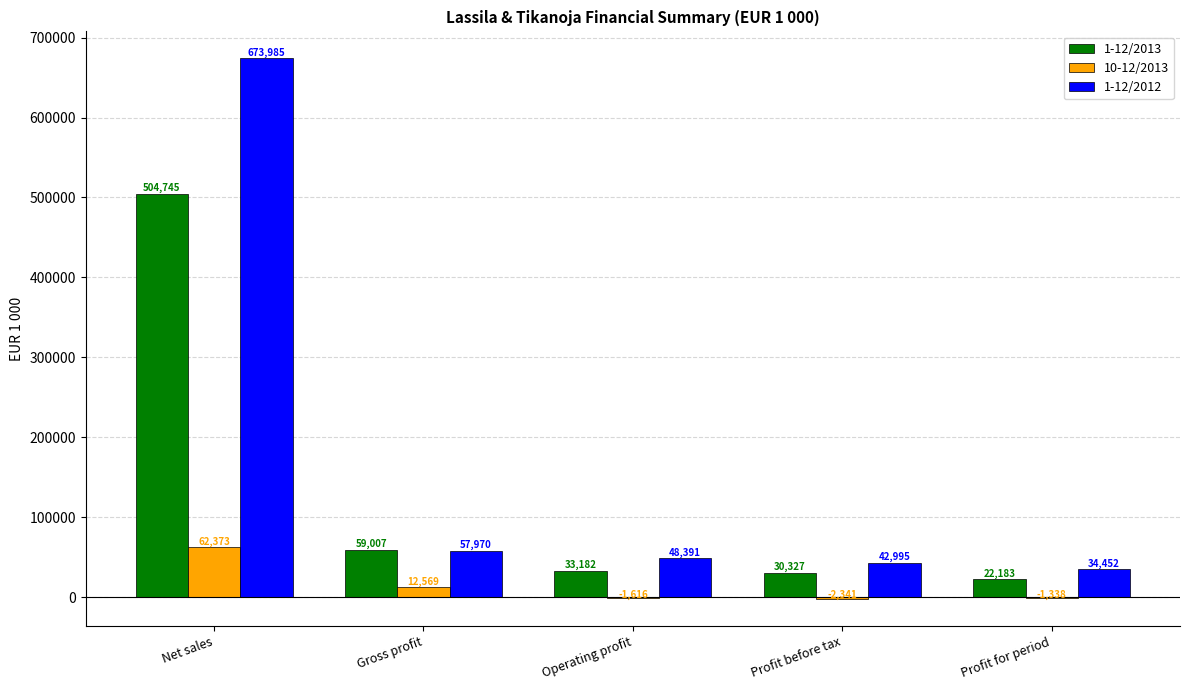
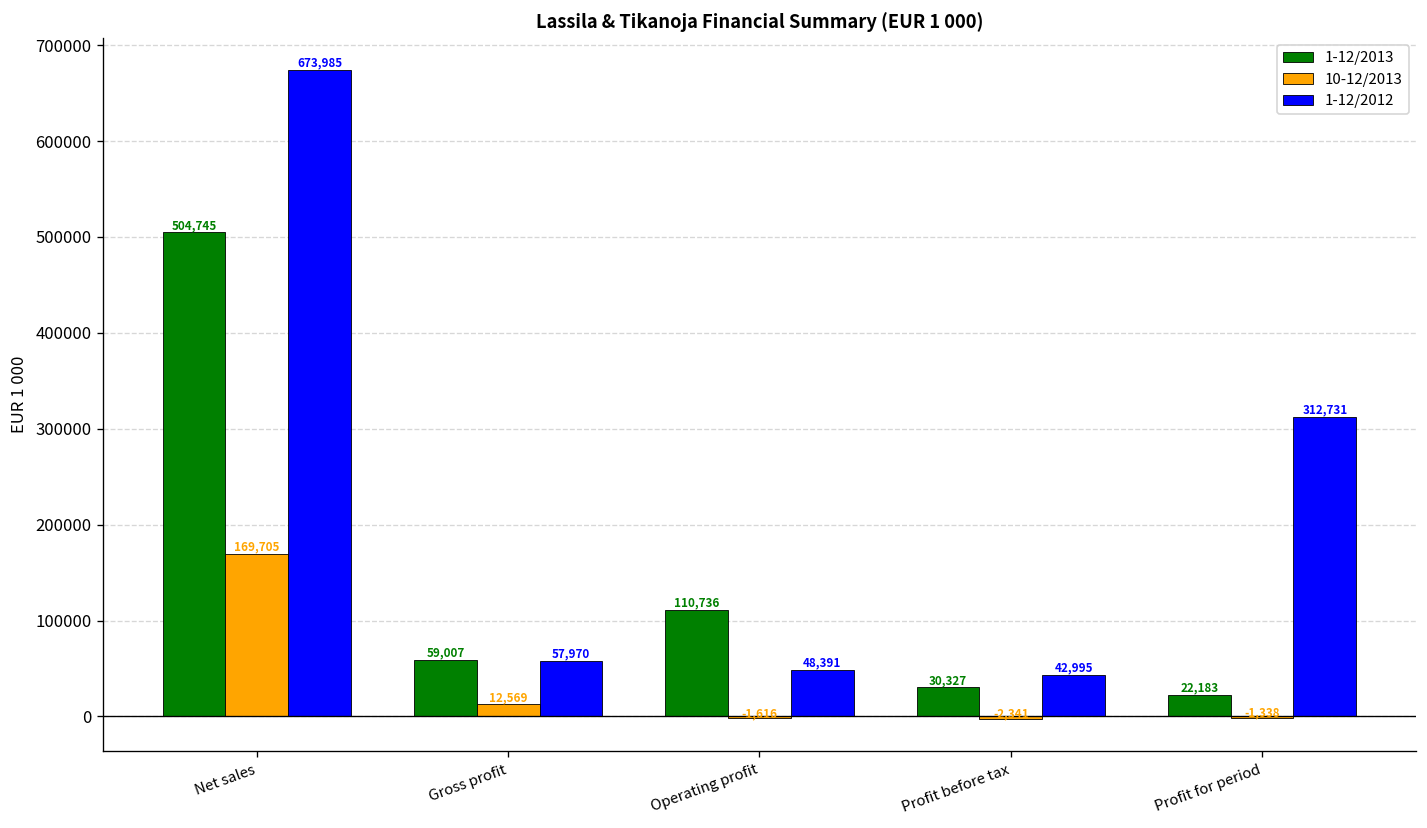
  {
    "1-12/2013": {
      "Net sales": "504,745",
      "Gross profit": "59,007",
-     "Operating profit": "33,182",
+     "Operating profit": "110,736",
      "Profit before tax": "30,327",
      "Profit for period": "22,183"
    },
    "10-12/2013": {
-     "Net sales": "62,373",
+     "Net sales": "169,705",
      "Gross profit": "12,569",
      "Operating profit": "-1,616",
      "Profit before tax": "-2,341",
      "Profit for period": "-1,338"
    },
    "1-12/2012": {
      "Net sales": "673,985",
      "Gross profit": "57,970",
      "Operating profit": "48,391",
      "Profit before tax": "42,995",
-     "Profit for period": "34,452"
+     "Profit for period": "312,731"
    }
  }
